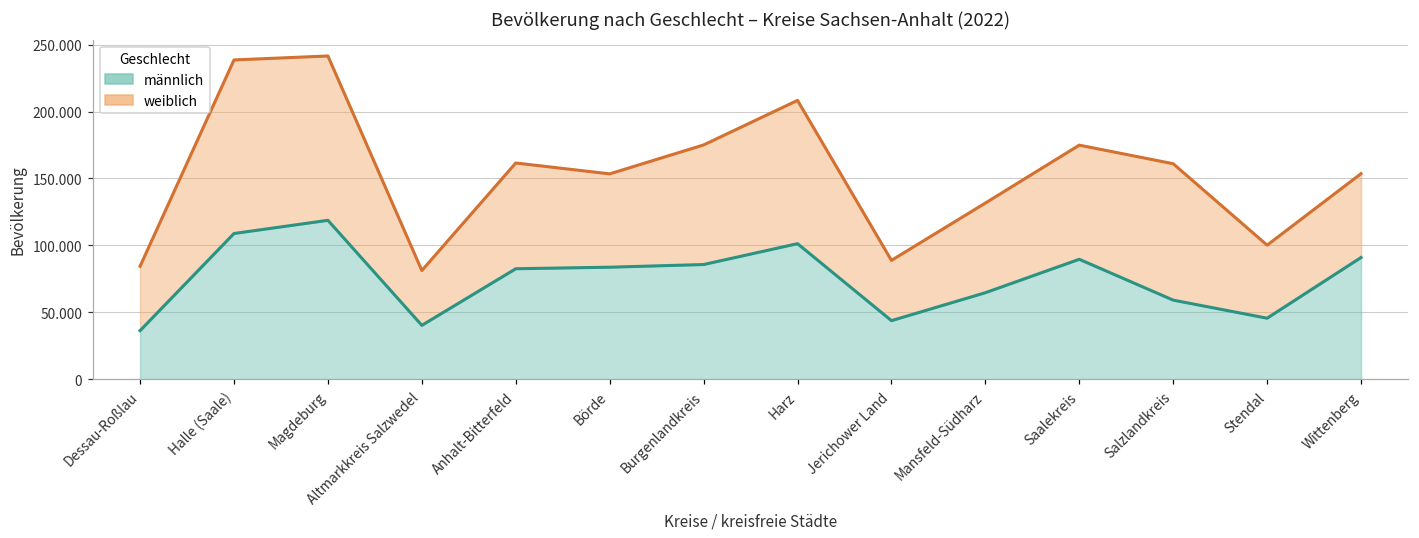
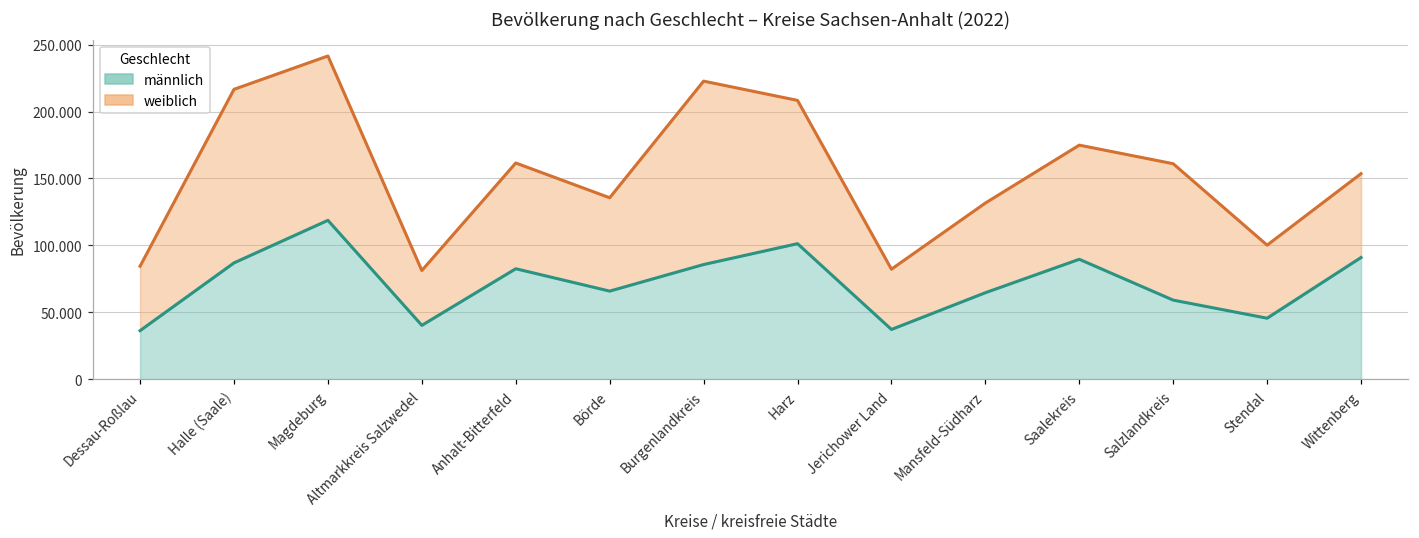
  {
    "männlich": {
      "Dessau-Roßlau": 36,
-     "Halle (Saale)": 109,
+     "Halle (Saale)": 87,
      "Magdeburg": 119,
      "Altmarkkreis Salzwedel": 40,
      "Anhalt-Bitterfeld": 83,
-     "Börde": 84,
+     "Börde": 66,
      "Burgenlandkreis": 86,
      "Harz": 101,
-     "Jerichower Land": 44,
+     "Jerichower Land": 37,
      "Mansfeld-Südharz": 65,
      "Saalekreis": 90,
      "Salzlandkreis": 59,
      "Stendal": 46,
      "Wittenberg": 91
    },
    "weiblich": {
      "Dessau-Roßlau": 48,
      "Halle (Saale)": 130,
      "Magdeburg": 123,
      "Altmarkkreis Salzwedel": 41,
      "Anhalt-Bitterfeld": 79,
      "Börde": 70,
-     "Burgenlandkreis": 89,
+     "Burgenlandkreis": 137,
      "Harz": 107,
      "Jerichower Land": 45,
      "Mansfeld-Südharz": 67,
      "Saalekreis": 85,
      "Salzlandkreis": 102,
      "Stendal": 55,
      "Wittenberg": 63
    }
  }
